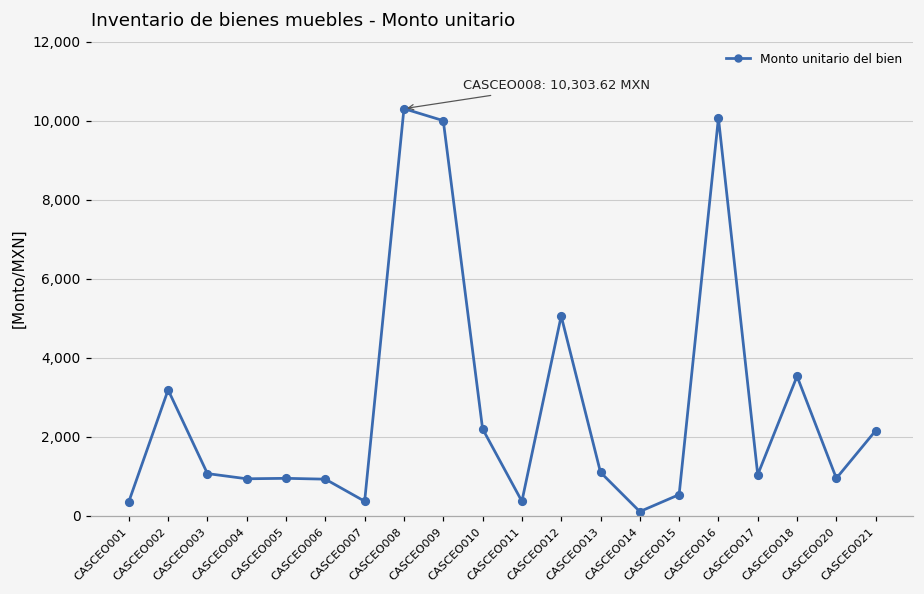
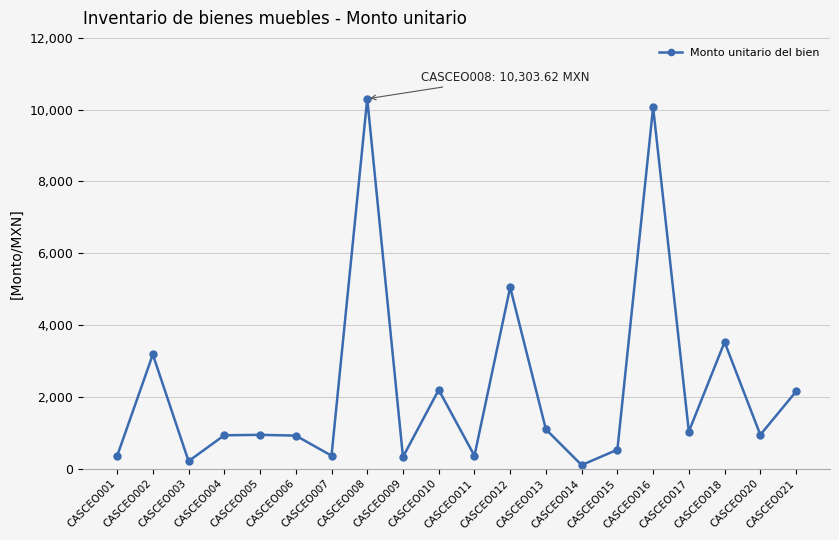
  {
    "CASCEO001": "400",
    "CASCEO002": "3,200",
-   "CASCEO003": "1,100",
+   "CASCEO003": "200",
    "CASCEO004": "900",
    "CASCEO005": "900",
    "CASCEO006": "900",
    "CASCEO007": "400",
-   "CASCEO009": "10,000",
+   "CASCEO009": "300",
    "CASCEO010": "2,200",
    "CASCEO011": "400",
    "CASCEO012": "5,100",
    "CASCEO013": "1,100",
    "CASCEO014": "100",
    "CASCEO015": "500",
    "CASCEO016": "10,100",
    "CASCEO017": "1,000",
    "CASCEO018": "3,500",
    "CASCEO020": "900",
    "CASCEO021": "2,200"
  }
